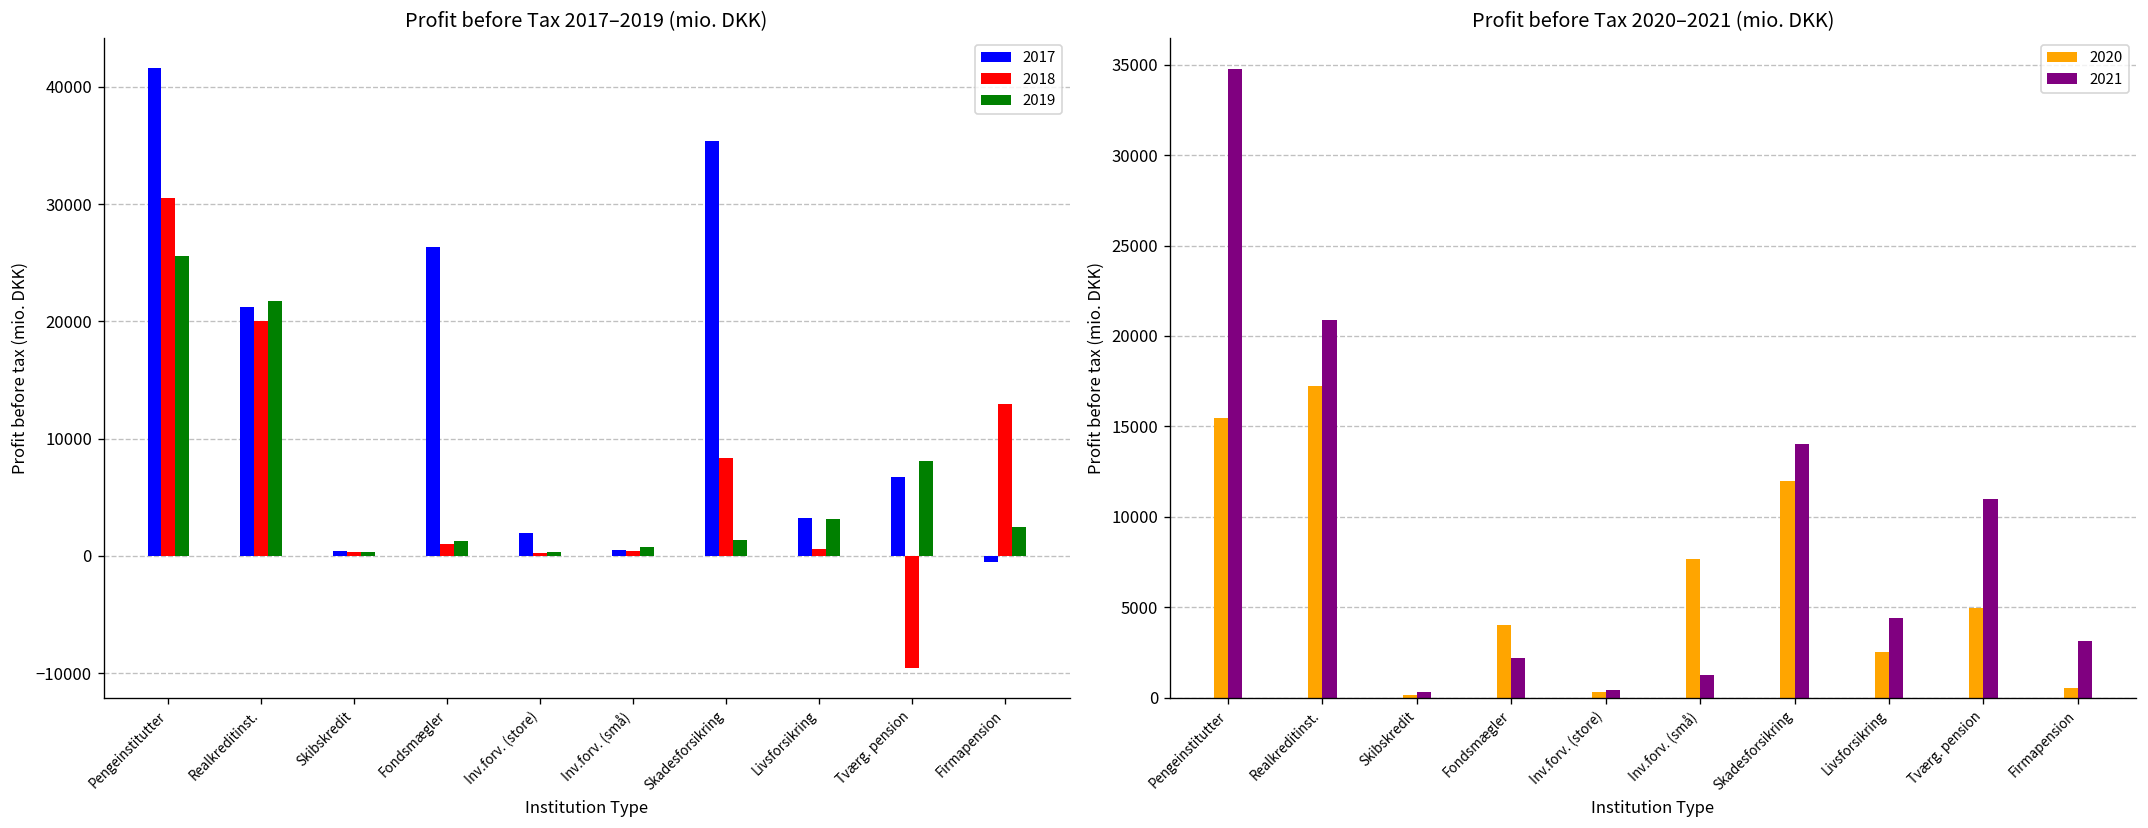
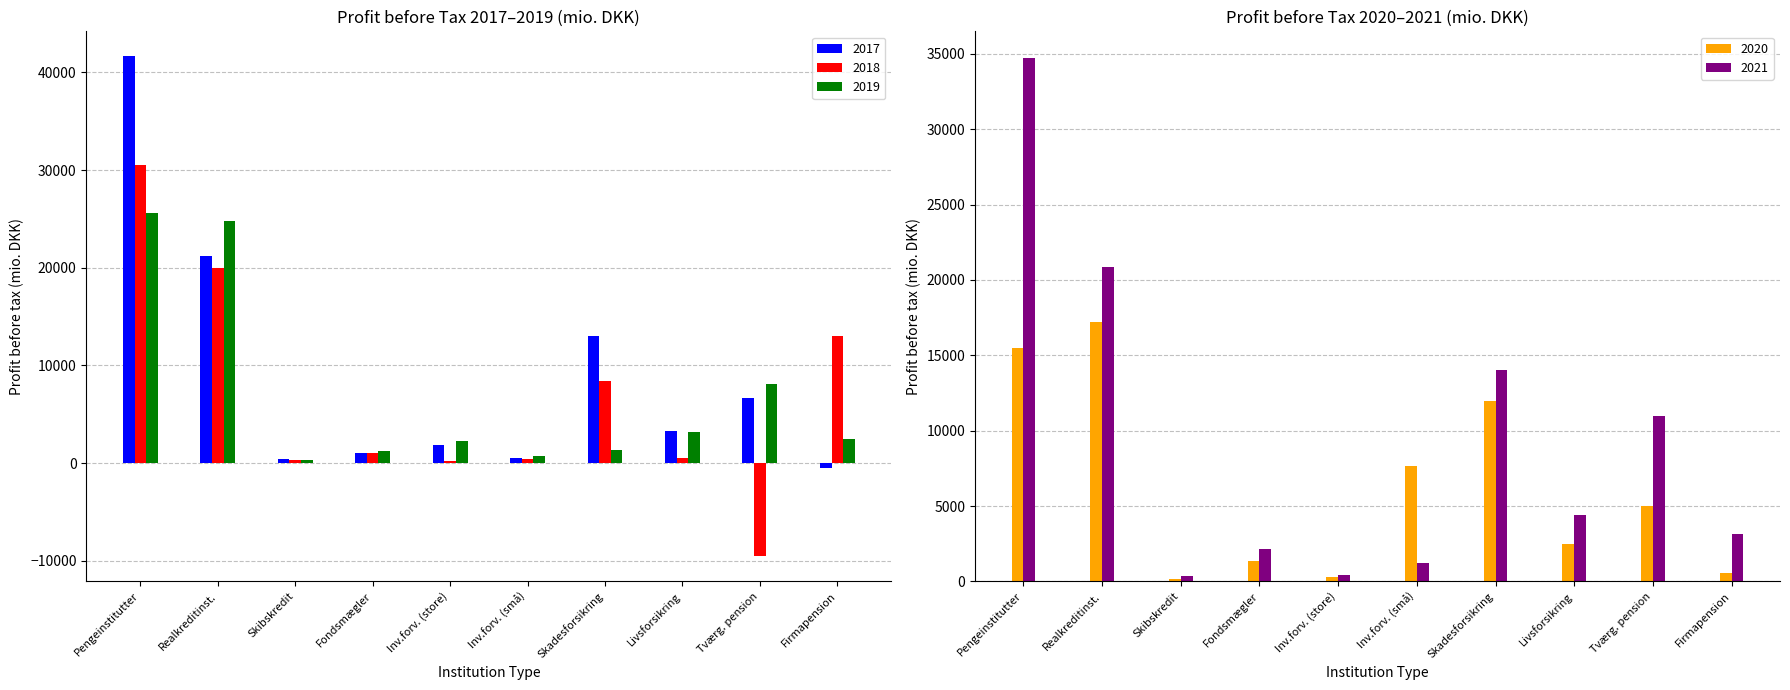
  {
    "Profit before Tax 2017–2019 (mio. DKK)": {
      "2017": {
        "Pengeinstitutter": 42000,
        "Realkreditinst.": 21000,
        "Skibskredit": 0,
-       "Fondsmægler": 26000,
+       "Fondsmægler": 1000,
        "Inv.forv. (store)": 2000,
        "Inv.forv. (små)": 1000,
-       "Skadesforsikring": 35000,
+       "Skadesforsikring": 13000,
        "Livsforsikring": 3000,
        "Tværg. pension": 7000,
        "Firmapension": -1000
      },
      "2018": {
        "Pengeinstitutter": 30000,
        "Realkreditinst.": 20000,
        "Skibskredit": 0,
        "Fondsmægler": 1000,
        "Inv.forv. (store)": 0,
        "Inv.forv. (små)": 0,
        "Skadesforsikring": 8000,
        "Livsforsikring": 1000,
        "Tværg. pension": -10000,
        "Firmapension": 13000
      },
      "2019": {
        "Pengeinstitutter": 26000,
-       "Realkreditinst.": 22000,
+       "Realkreditinst.": 25000,
        "Skibskredit": 0,
        "Fondsmægler": 1000,
-       "Inv.forv. (store)": 0,
+       "Inv.forv. (store)": 2000,
        "Inv.forv. (små)": 1000,
        "Skadesforsikring": 1000,
        "Livsforsikring": 3000,
        "Tværg. pension": 8000,
        "Firmapension": 2000
      }
    },
    "Profit before Tax 2020–2021 (mio. DKK)": {
      "2020": {
        "Pengeinstitutter": 15500,
        "Realkreditinst.": 17200,
-       "Fondsmægler": 4000,
+       "Fondsmægler": 1300,
        "Inv.forv. (store)": 300,
        "Inv.forv. (små)": 7700,
        "Skadesforsikring": 12000,
        "Livsforsikring": 2500,
        "Tværg. pension": 5000,
        "Firmapension": 500
      },
      "2021": {
        "Pengeinstitutter": 34800,
        "Realkreditinst.": 20900,
        "Skibskredit": 300,
        "Fondsmægler": 2200,
        "Inv.forv. (store)": 400,
        "Inv.forv. (små)": 1200,
        "Skadesforsikring": 14000,
        "Livsforsikring": 4400,
        "Tværg. pension": 11000,
        "Firmapension": 3100
      }
    }
  }
